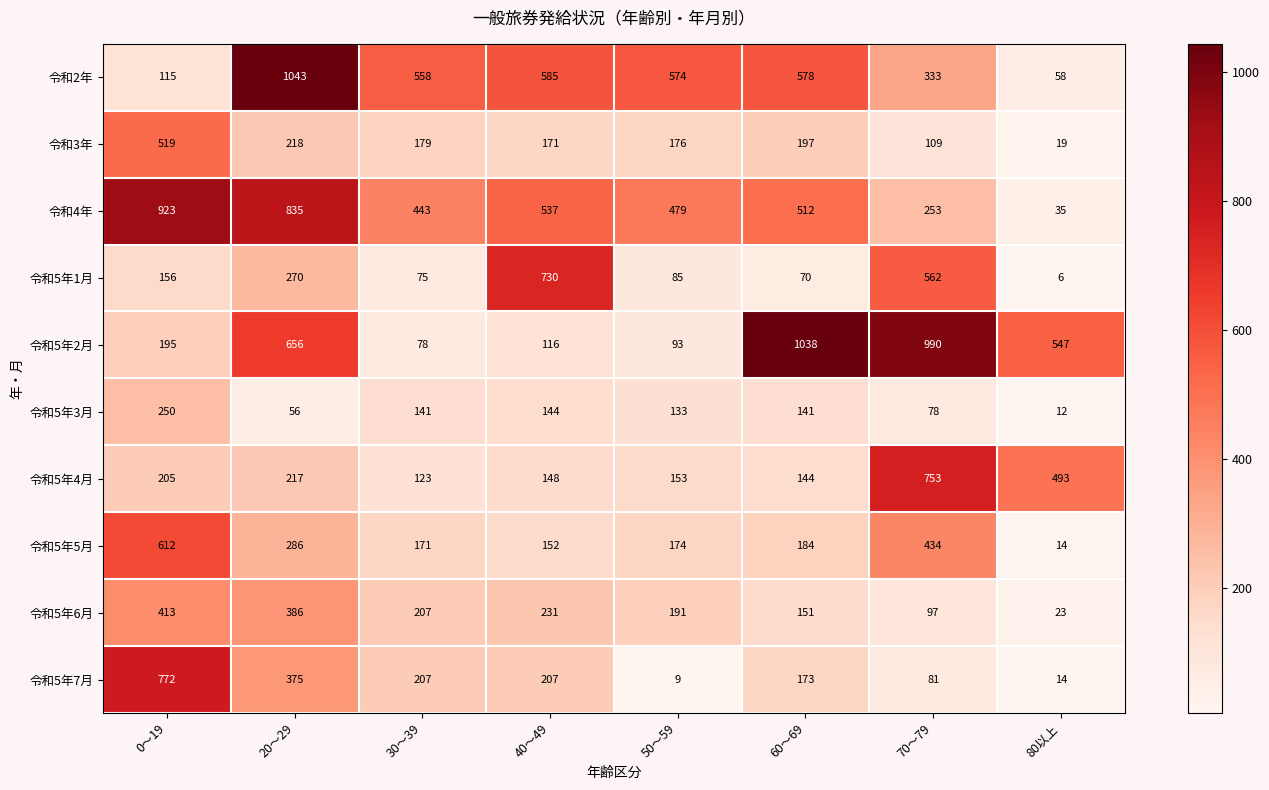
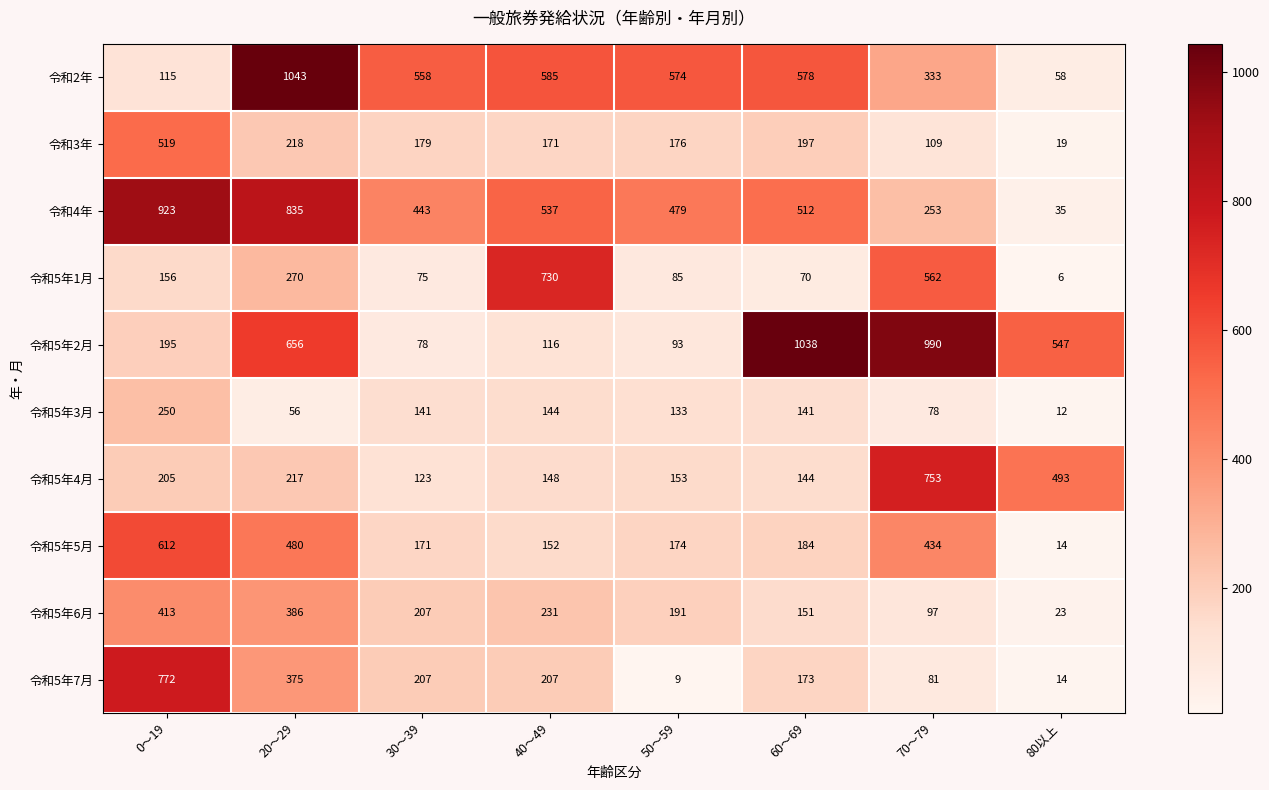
  {
    "令和2年": {
      "0～19": 115,
      "20～29": 1043,
      "30～39": 558,
      "40～49": 585,
      "50～59": 574,
      "60～69": 578,
      "70～79": 333,
      "80以上": 58
    },
    "令和3年": {
      "0～19": 519,
      "20～29": 218,
      "30～39": 179,
      "40～49": 171,
      "50～59": 176,
      "60～69": 197,
      "70～79": 109,
      "80以上": 19
    },
    "令和4年": {
      "0～19": 923,
      "20～29": 835,
      "30～39": 443,
      "40～49": 537,
      "50～59": 479,
      "60～69": 512,
      "70～79": 253,
      "80以上": 35
    },
    "令和5年1月": {
      "0～19": 156,
      "20～29": 270,
      "30～39": 75,
      "40～49": 730,
      "50～59": 85,
      "60～69": 70,
      "70～79": 562,
      "80以上": 6
    },
    "令和5年2月": {
      "0～19": 195,
      "20～29": 656,
      "30～39": 78,
      "40～49": 116,
      "50～59": 93,
      "60～69": 1038,
      "70～79": 990,
      "80以上": 547
    },
    "令和5年3月": {
      "0～19": 250,
      "20～29": 56,
      "30～39": 141,
      "40～49": 144,
      "50～59": 133,
      "60～69": 141,
      "70～79": 78,
      "80以上": 12
    },
    "令和5年4月": {
      "0～19": 205,
      "20～29": 217,
      "30～39": 123,
      "40～49": 148,
      "50～59": 153,
      "60～69": 144,
      "70～79": 753,
      "80以上": 493
    },
    "令和5年5月": {
      "0～19": 612,
-     "20～29": 286,
+     "20～29": 480,
      "30～39": 171,
      "40～49": 152,
      "50～59": 174,
      "60～69": 184,
      "70～79": 434,
      "80以上": 14
    },
    "令和5年6月": {
      "0～19": 413,
      "20～29": 386,
      "30～39": 207,
      "40～49": 231,
      "50～59": 191,
      "60～69": 151,
      "70～79": 97,
      "80以上": 23
    },
    "令和5年7月": {
      "0～19": 772,
      "20～29": 375,
      "30～39": 207,
      "40～49": 207,
      "50～59": 9,
      "60～69": 173,
      "70～79": 81,
      "80以上": 14
    }
  }
